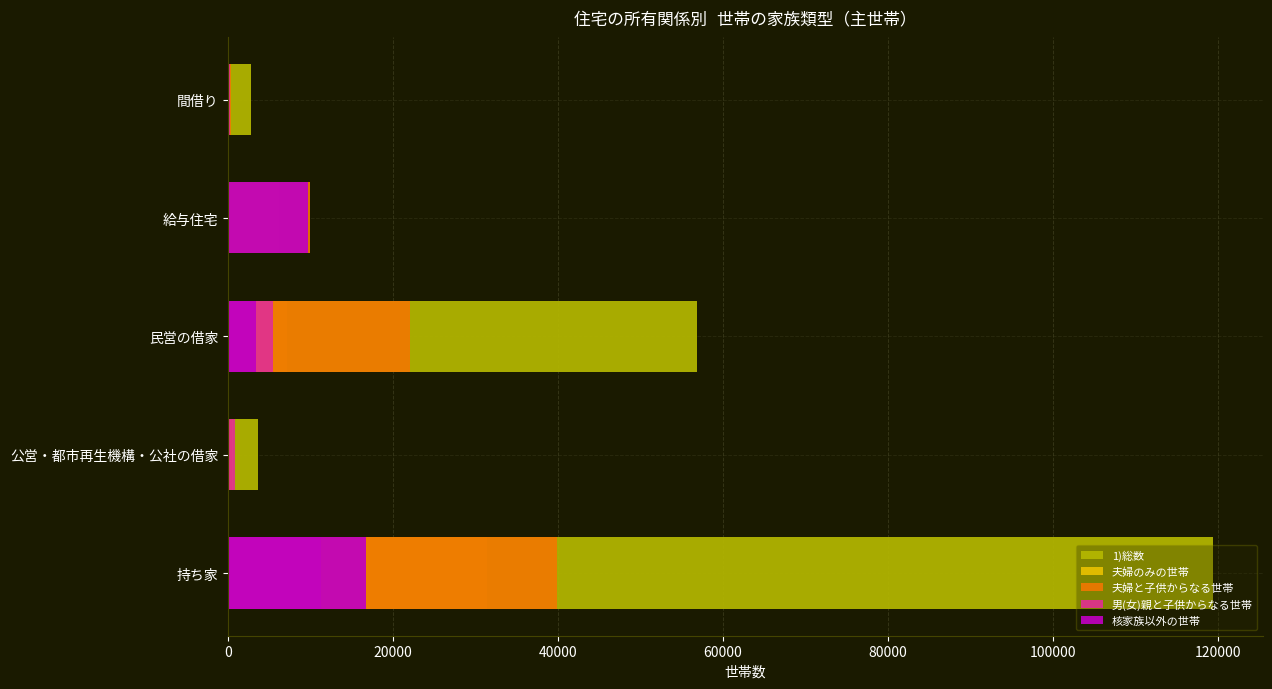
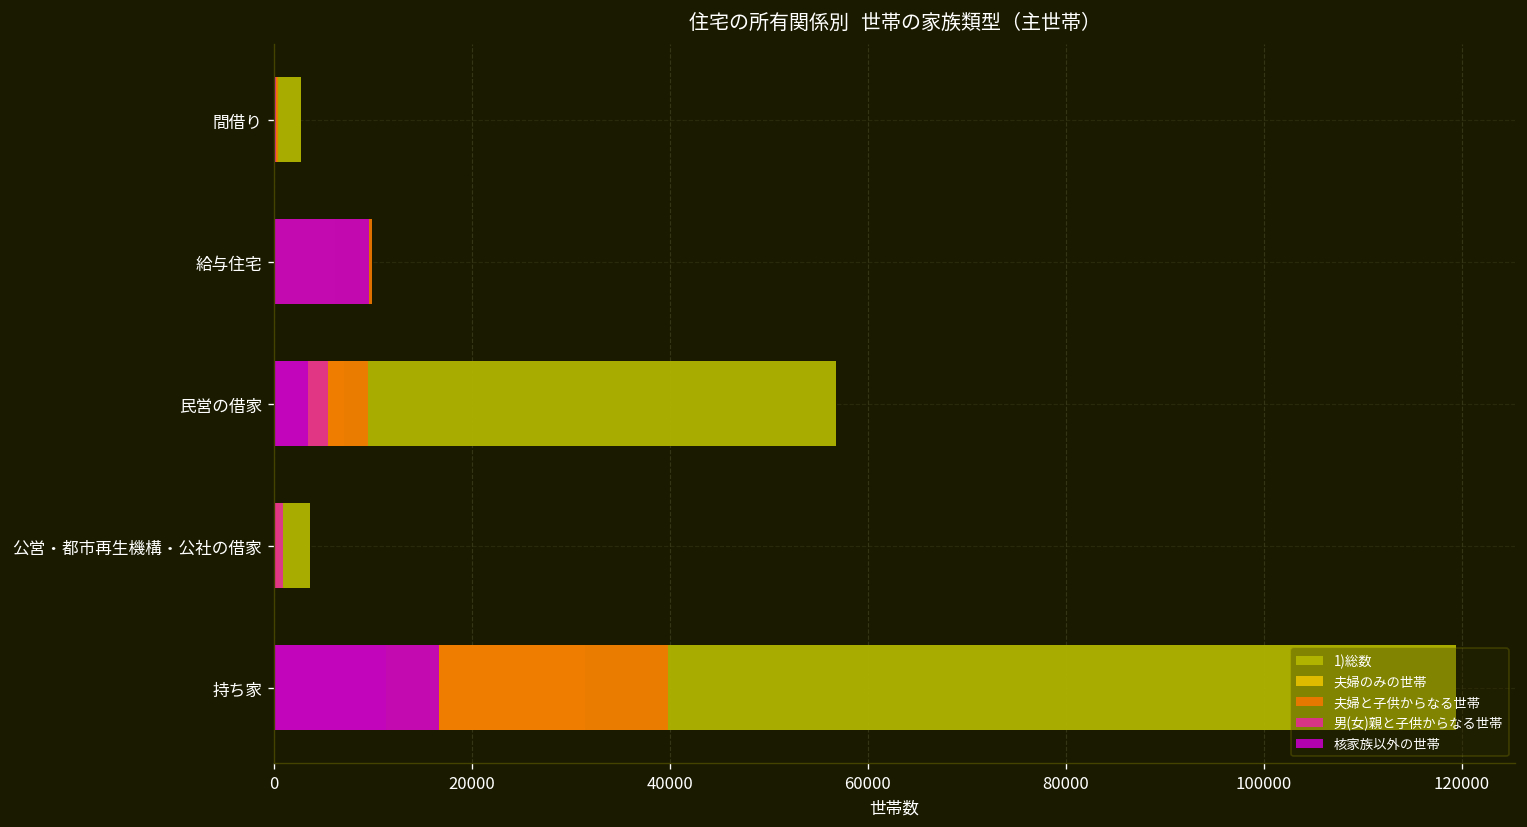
  {
    "夫婦と子供からなる世帯": {
      "給与住宅": 10000,
-     "民営の借家": 22000
+     "民営の借家": 10000
    }
  }
